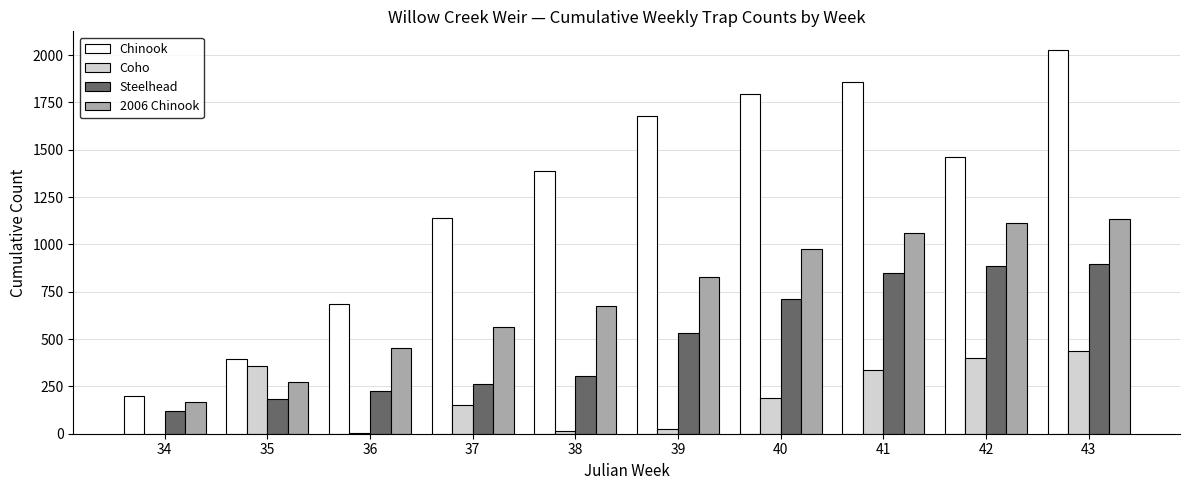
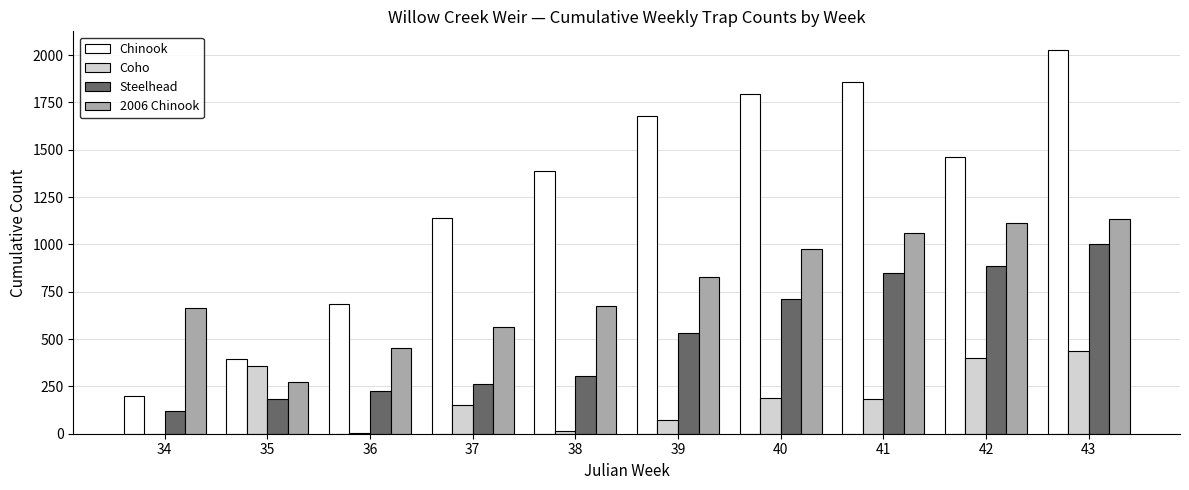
  {
    "Chinook": {
      "34": 200,
      "35": 400,
      "36": 690,
      "37": 1140,
      "38": 1390,
      "39": 1680,
      "40": 1790,
      "41": 1860,
      "42": 1460,
      "43": 2020
    },
    "Coho": {
      "35": 360,
      "37": 150,
      "38": 20,
-     "39": 20,
+     "39": 70,
      "40": 190,
-     "41": 340,
+     "41": 190,
      "42": 400,
      "43": 440
    },
    "Steelhead": {
      "34": 120,
      "35": 180,
      "36": 230,
      "37": 260,
      "38": 310,
      "39": 530,
      "40": 710,
      "41": 850,
      "42": 880,
-     "43": 900
+     "43": 1000
    },
    "2006 Chinook": {
-     "34": 170,
+     "34": 660,
      "35": 270,
      "36": 450,
      "37": 570,
      "38": 680,
      "39": 830,
      "40": 970,
      "41": 1060,
      "42": 1110,
      "43": 1130
    }
  }
